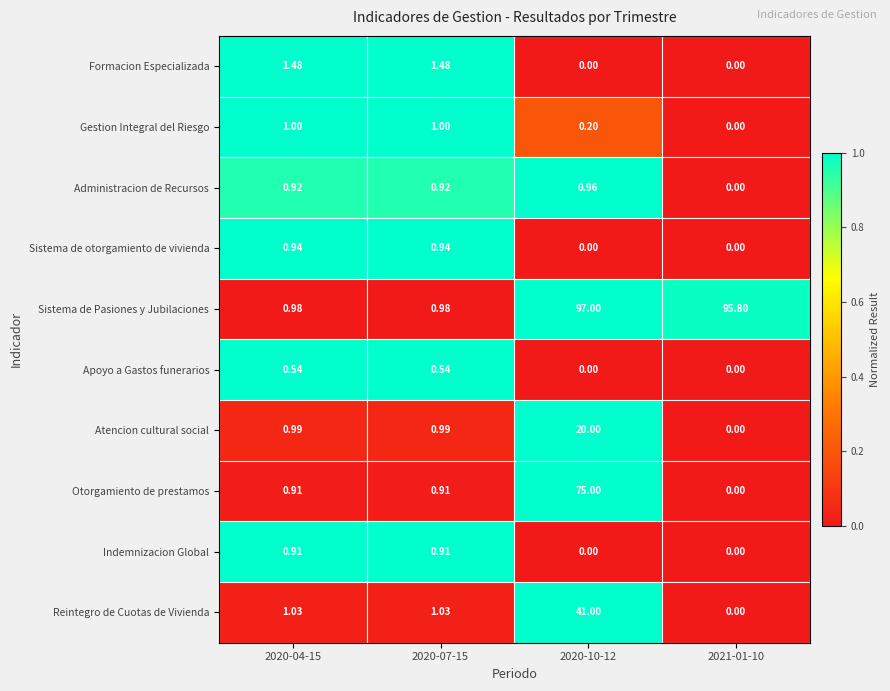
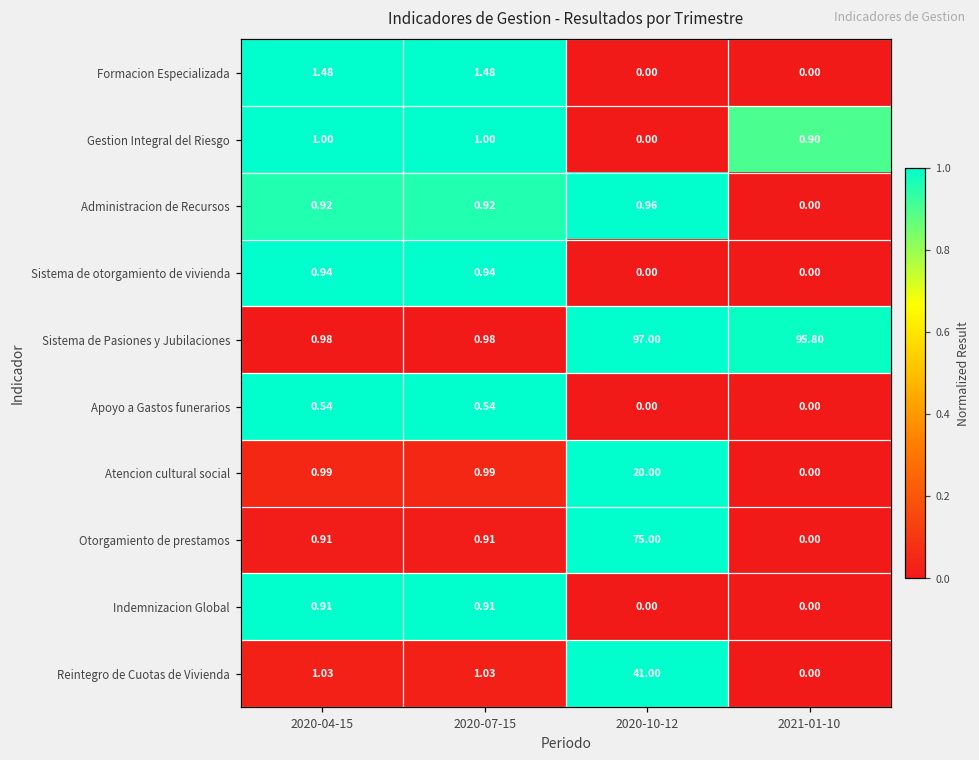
  {
    "Formacion Especializada": {
      "2020-04-15": 1.48,
      "2020-07-15": 1.48,
      "2020-10-12": 0.00,
      "2021-01-10": 0.00
    },
    "Gestion Integral del Riesgo": {
      "2020-04-15": 1.00,
      "2020-07-15": 1.00,
-     "2020-10-12": 0.20,
-     "2021-01-10": 0.00
+     "2020-10-12": 0.00,
+     "2021-01-10": 0.90
    },
    "Administracion de Recursos": {
      "2020-04-15": 0.92,
      "2020-07-15": 0.92,
      "2020-10-12": 0.96,
      "2021-01-10": 0.00
    },
    "Sistema de otorgamiento de vivienda": {
      "2020-04-15": 0.94,
      "2020-07-15": 0.94,
      "2020-10-12": 0.00,
      "2021-01-10": 0.00
    },
    "Sistema de Pasiones y Jubilaciones": {
      "2020-04-15": 0.98,
      "2020-07-15": 0.98,
      "2020-10-12": 97.00,
      "2021-01-10": 95.80
    },
    "Apoyo a Gastos funerarios": {
      "2020-04-15": 0.54,
      "2020-07-15": 0.54,
      "2020-10-12": 0.00,
      "2021-01-10": 0.00
    },
    "Atencion cultural social": {
      "2020-04-15": 0.99,
      "2020-07-15": 0.99,
      "2020-10-12": 20.00,
      "2021-01-10": 0.00
    },
    "Otorgamiento de prestamos": {
      "2020-04-15": 0.91,
      "2020-07-15": 0.91,
      "2020-10-12": 75.00,
      "2021-01-10": 0.00
    },
    "Indemnizacion Global": {
      "2020-04-15": 0.91,
      "2020-07-15": 0.91,
      "2020-10-12": 0.00,
      "2021-01-10": 0.00
    },
    "Reintegro de Cuotas de Vivienda": {
      "2020-04-15": 1.03,
      "2020-07-15": 1.03,
      "2020-10-12": 41.00,
      "2021-01-10": 0.00
    }
  }
